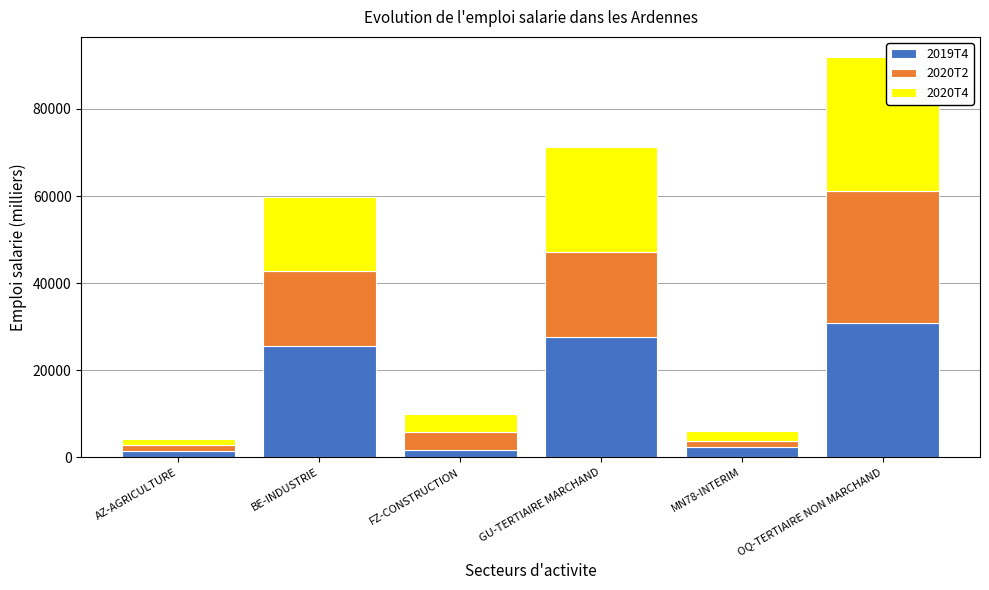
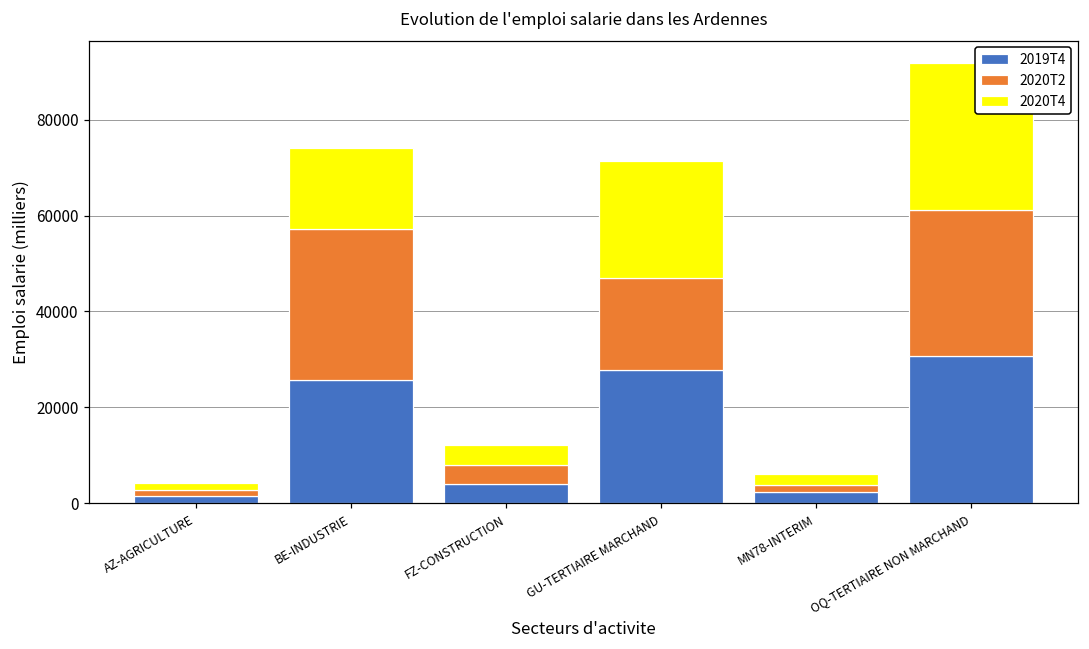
  {
    "2019T4": {
      "AZ-AGRICULTURE": 1000,
      "BE-INDUSTRIE": 26000,
-     "FZ-CONSTRUCTION": 2000,
+     "FZ-CONSTRUCTION": 4000,
      "GU-TERTIAIRE MARCHAND": 28000,
      "MN78-INTERIM": 2000,
      "OQ-TERTIAIRE NON MARCHAND": 31000
    },
    "2020T2": {
      "AZ-AGRICULTURE": 1000,
-     "BE-INDUSTRIE": 17000,
+     "BE-INDUSTRIE": 32000,
      "FZ-CONSTRUCTION": 4000,
      "GU-TERTIAIRE MARCHAND": 19000,
      "MN78-INTERIM": 1000,
      "OQ-TERTIAIRE NON MARCHAND": 30000
    },
    "2020T4": {
      "AZ-AGRICULTURE": 1000,
      "BE-INDUSTRIE": 17000,
      "FZ-CONSTRUCTION": 4000,
      "GU-TERTIAIRE MARCHAND": 24000,
      "MN78-INTERIM": 2000,
      "OQ-TERTIAIRE NON MARCHAND": 31000
    }
  }
